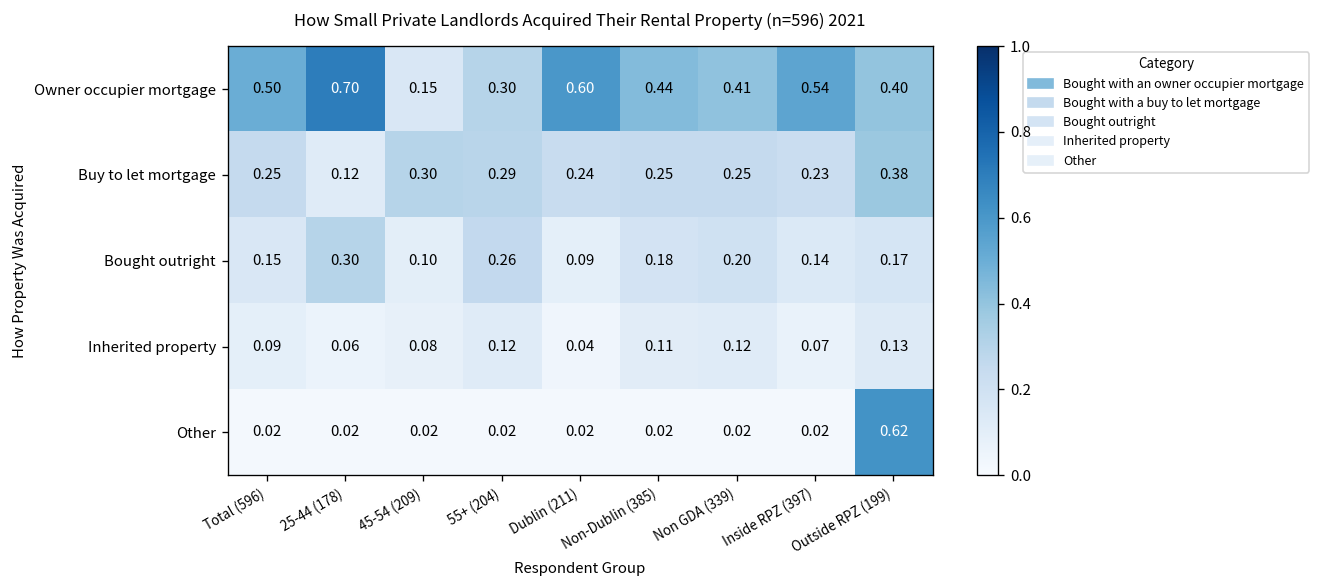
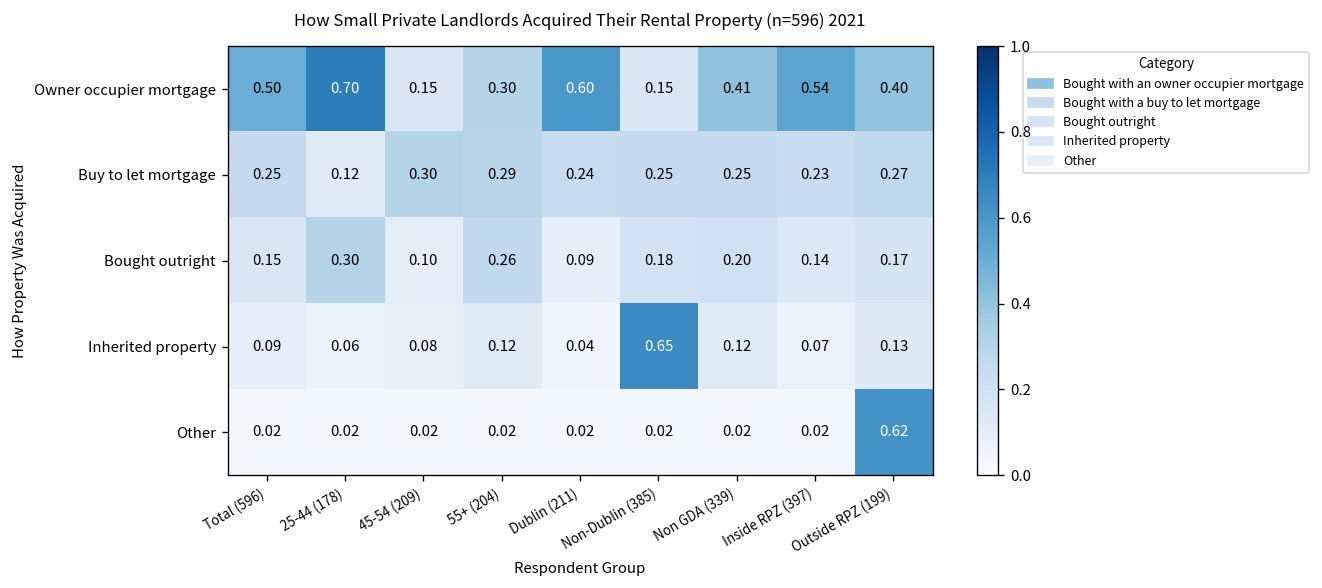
  {
    "Owner occupier mortgage": {
      "Total (596)": 0.50,
      "25-44 (178)": 0.70,
      "45-54 (209)": 0.15,
      "55+ (204)": 0.30,
      "Dublin (211)": 0.60,
-     "Non-Dublin (385)": 0.44,
+     "Non-Dublin (385)": 0.15,
      "Non GDA (339)": 0.41,
      "Inside RPZ (397)": 0.54,
      "Outside RPZ (199)": 0.40
    },
    "Buy to let mortgage": {
      "Total (596)": 0.25,
      "25-44 (178)": 0.12,
      "45-54 (209)": 0.30,
      "55+ (204)": 0.29,
      "Dublin (211)": 0.24,
      "Non-Dublin (385)": 0.25,
      "Non GDA (339)": 0.25,
      "Inside RPZ (397)": 0.23,
-     "Outside RPZ (199)": 0.38
+     "Outside RPZ (199)": 0.27
    },
    "Bought outright": {
      "Total (596)": 0.15,
      "25-44 (178)": 0.30,
      "45-54 (209)": 0.10,
      "55+ (204)": 0.26,
      "Dublin (211)": 0.09,
      "Non-Dublin (385)": 0.18,
      "Non GDA (339)": 0.20,
      "Inside RPZ (397)": 0.14,
      "Outside RPZ (199)": 0.17
    },
    "Inherited property": {
      "Total (596)": 0.09,
      "25-44 (178)": 0.06,
      "45-54 (209)": 0.08,
      "55+ (204)": 0.12,
      "Dublin (211)": 0.04,
-     "Non-Dublin (385)": 0.11,
+     "Non-Dublin (385)": 0.65,
      "Non GDA (339)": 0.12,
      "Inside RPZ (397)": 0.07,
      "Outside RPZ (199)": 0.13
    },
    "Other": {
      "Total (596)": 0.02,
      "25-44 (178)": 0.02,
      "45-54 (209)": 0.02,
      "55+ (204)": 0.02,
      "Dublin (211)": 0.02,
      "Non-Dublin (385)": 0.02,
      "Non GDA (339)": 0.02,
      "Inside RPZ (397)": 0.02,
      "Outside RPZ (199)": 0.62
    }
  }
